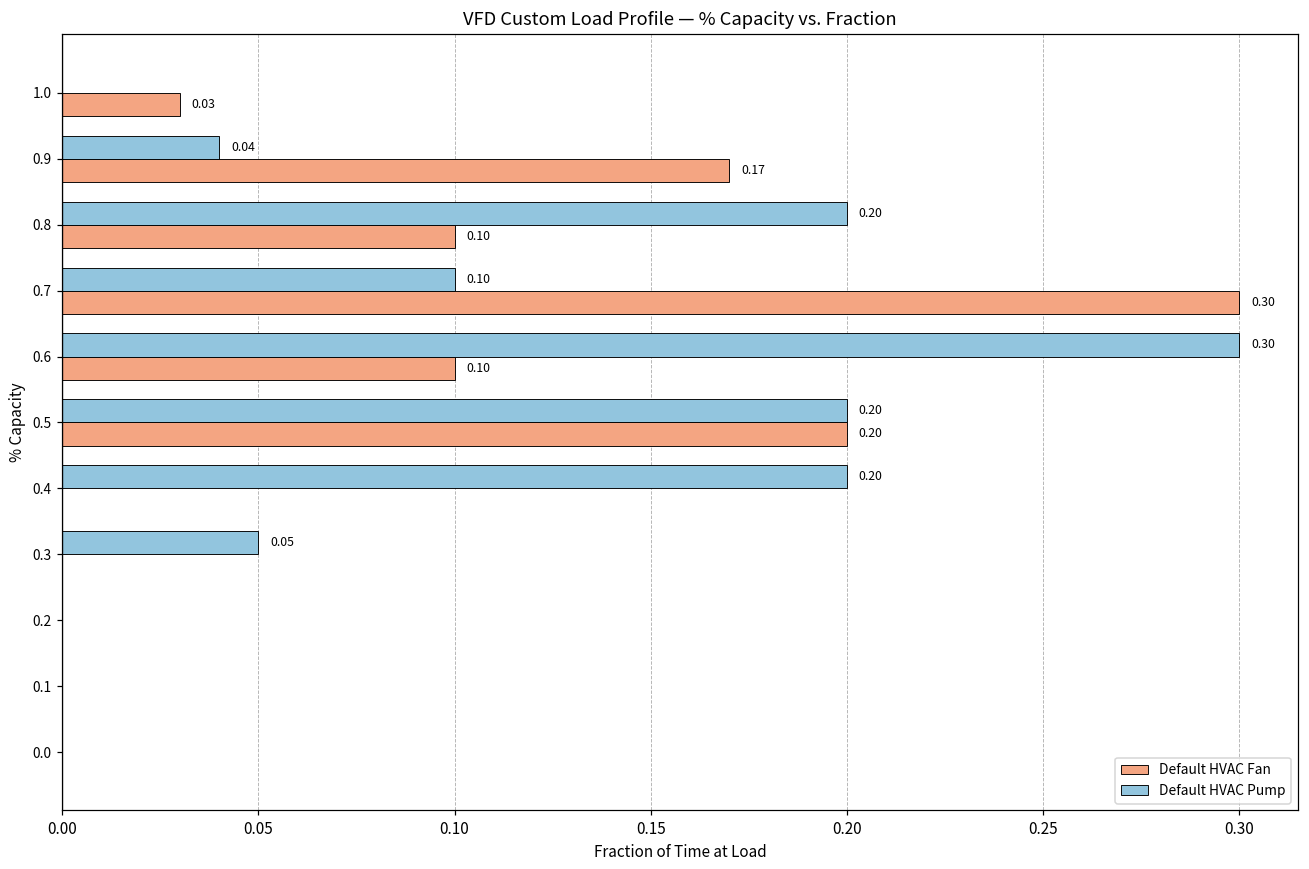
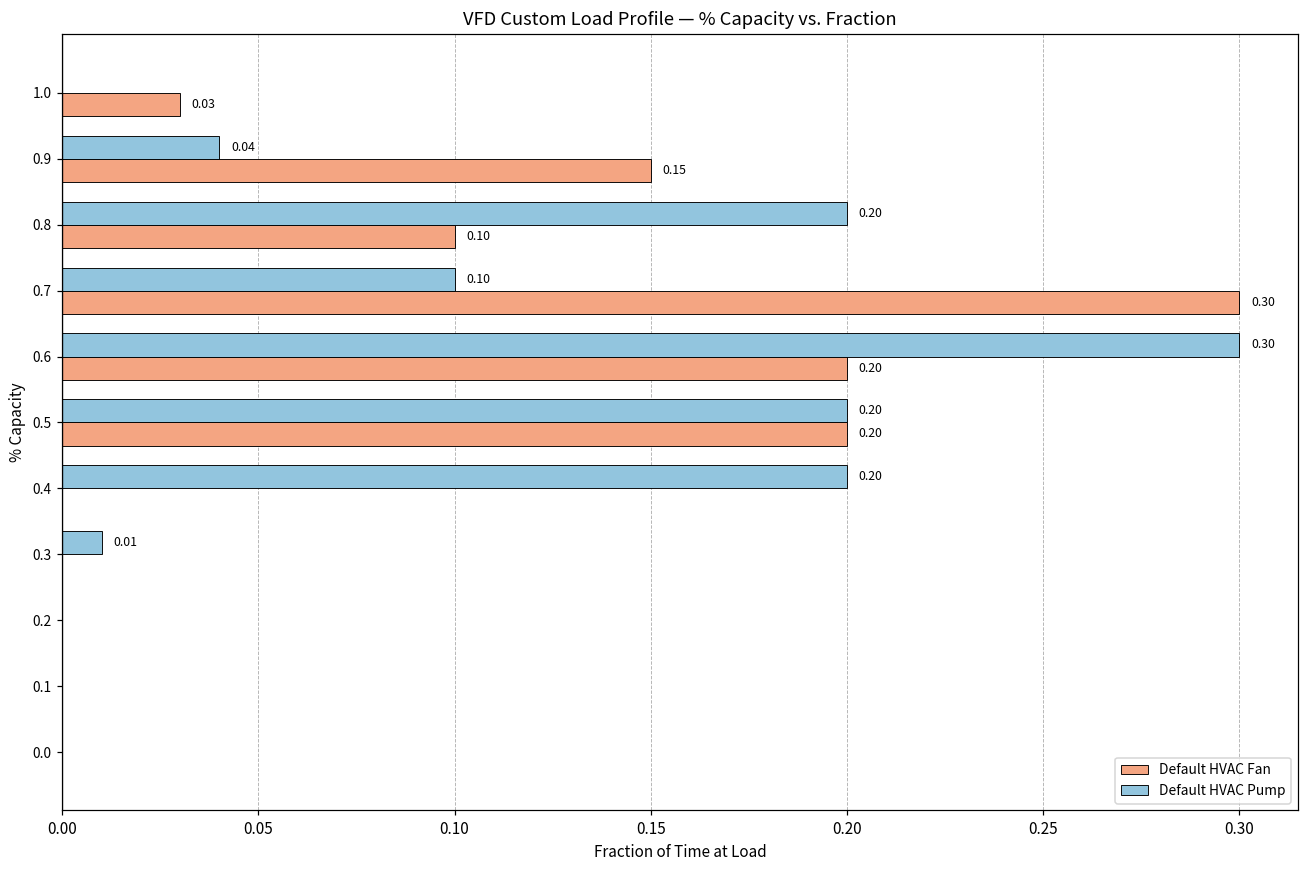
  {
    "Default HVAC Fan": {
      "1.0": 0.03,
-     "0.9": 0.17,
+     "0.9": 0.15,
      "0.8": 0.10,
      "0.7": 0.30,
-     "0.6": 0.10,
+     "0.6": 0.20,
      "0.5": 0.20
    },
    "Default HVAC Pump": {
      "0.9": 0.04,
      "0.8": 0.20,
      "0.7": 0.10,
      "0.6": 0.30,
      "0.5": 0.20,
      "0.4": 0.20,
-     "0.3": 0.05
+     "0.3": 0.01
    }
  }
